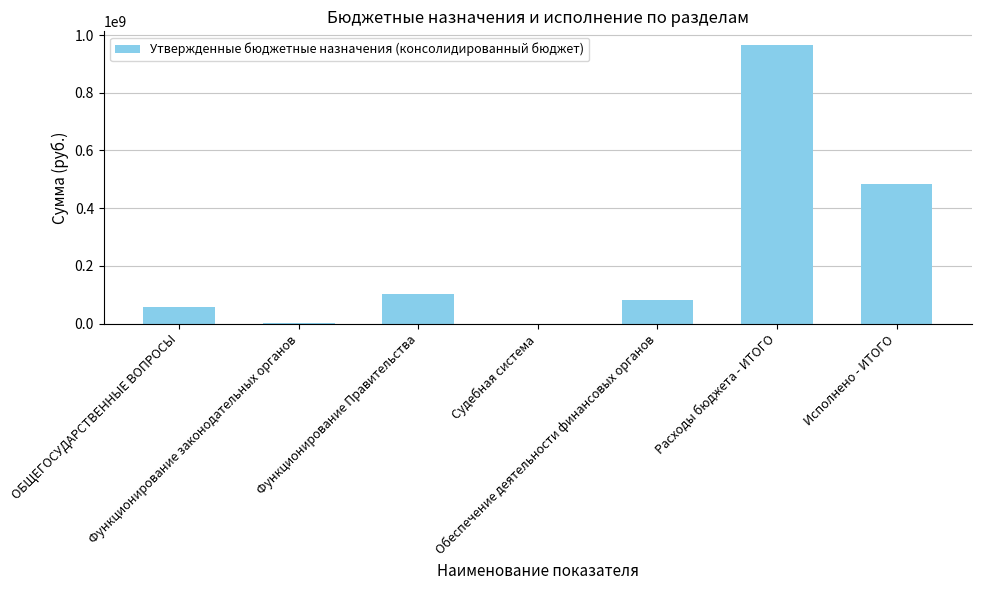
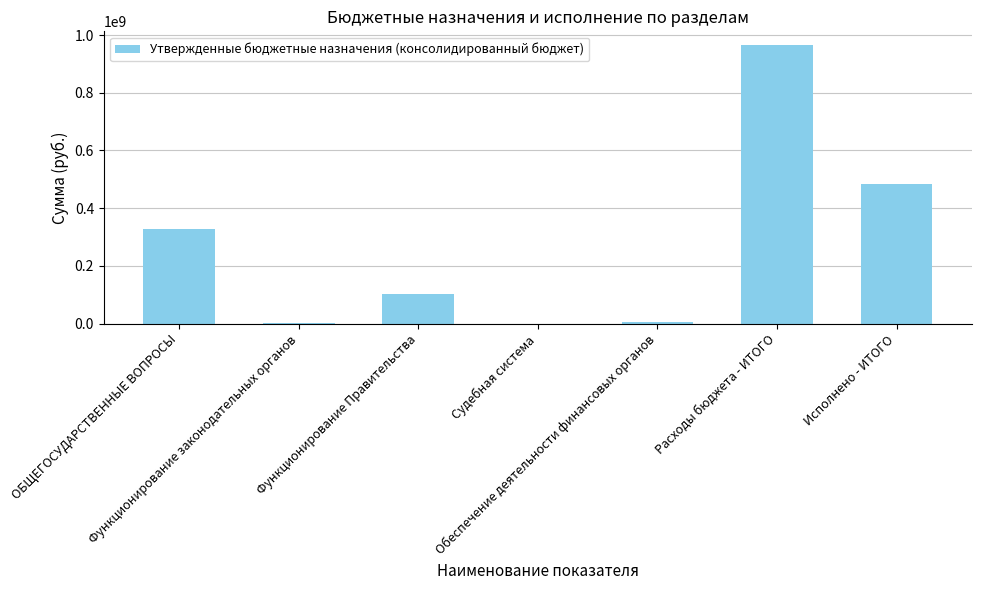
  {
-   "ОБЩЕГОСУДАРСТВЕННЫЕ ВОПРОСЫ": 60000000,
+   "ОБЩЕГОСУДАРСТВЕННЫЕ ВОПРОСЫ": 330000000,
    "Функционирование Правительства": 100000000,
-   "Обеспечение деятельности финансовых органов": 80000000,
+   "Обеспечение деятельности финансовых органов": 10000000,
    "Расходы бюджета - ИТОГО": 960000000,
    "Исполнено - ИТОГО": 480000000
  }
